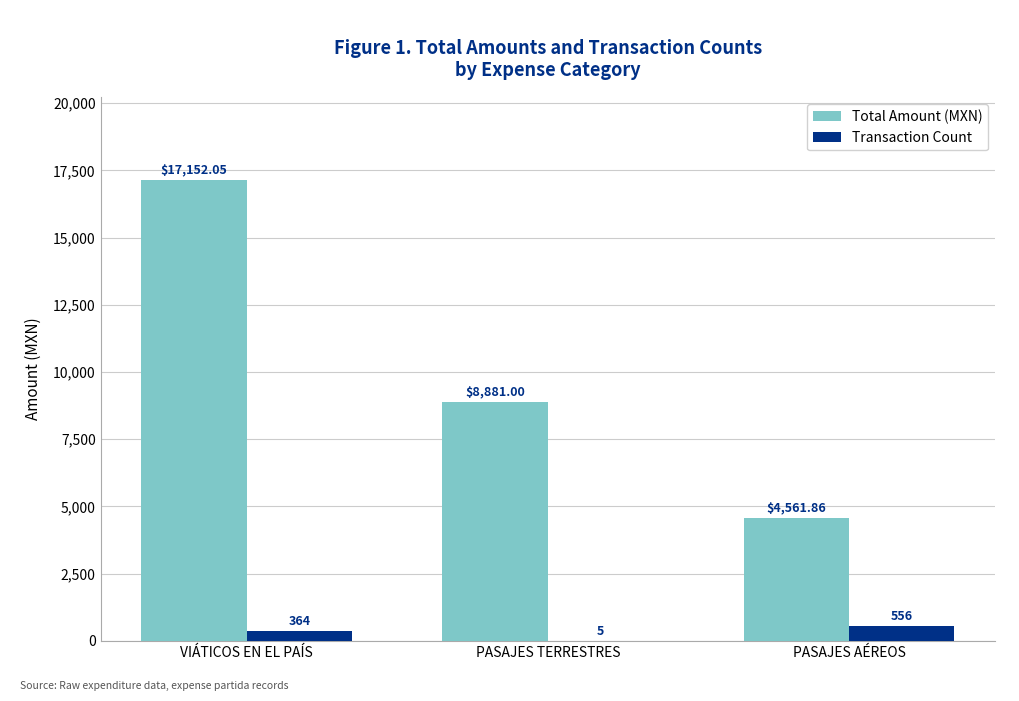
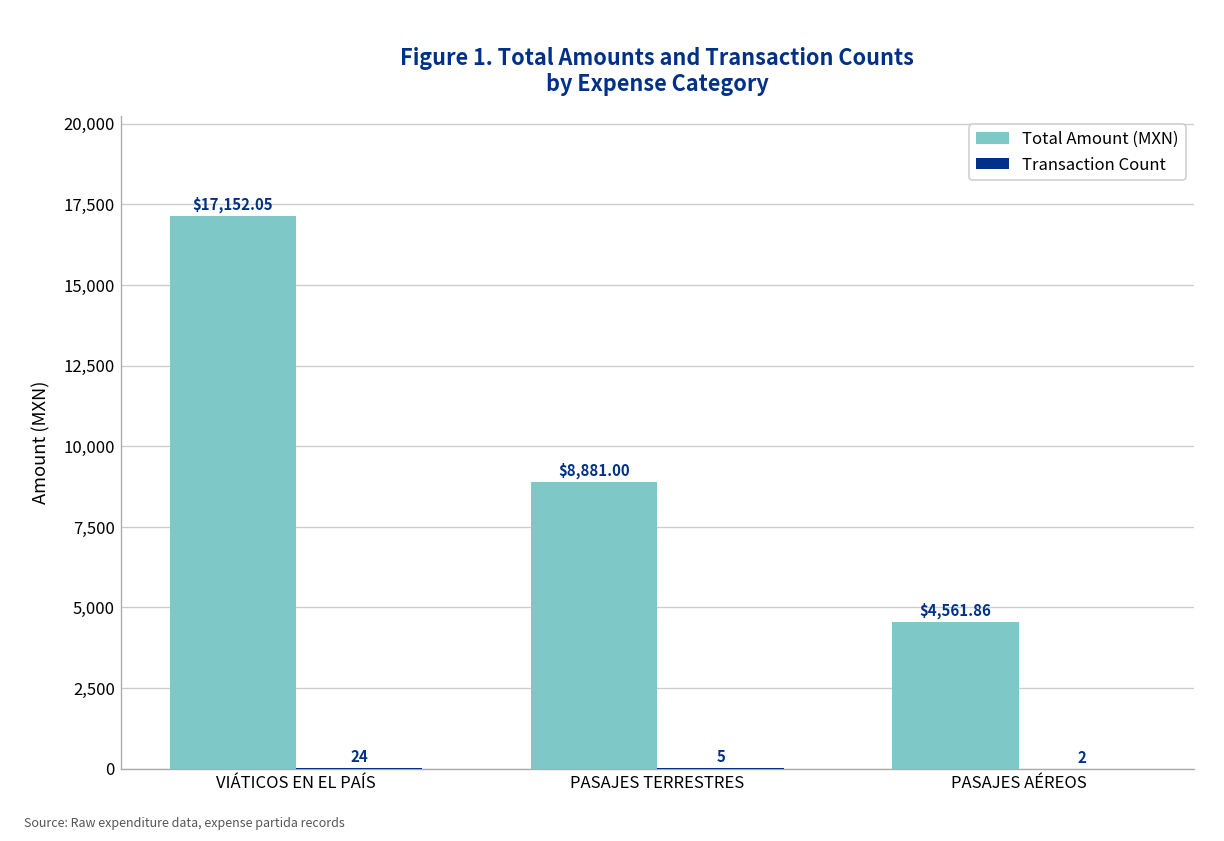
  {
    "Total Amount (MXN)": {
      "VIÁTICOS EN EL PAÍS": "$17,152.05",
      "PASAJES TERRESTRES": "$8,881.00",
      "PASAJES AÉREOS": "$4,561.86"
    },
    "Transaction Count": {
-     "VIÁTICOS EN EL PAÍS": "364",
+     "VIÁTICOS EN EL PAÍS": "24",
      "PASAJES TERRESTRES": "5",
-     "PASAJES AÉREOS": "556"
+     "PASAJES AÉREOS": "2"
    }
  }
